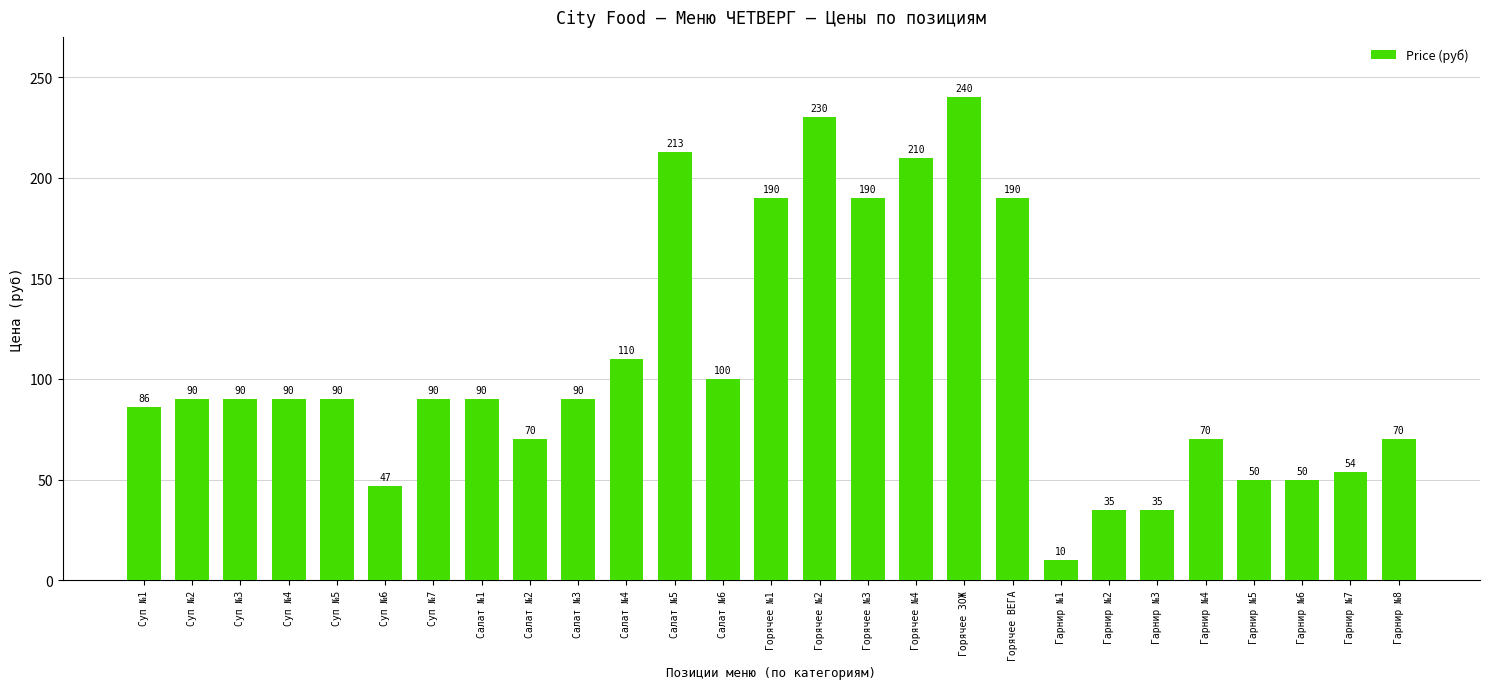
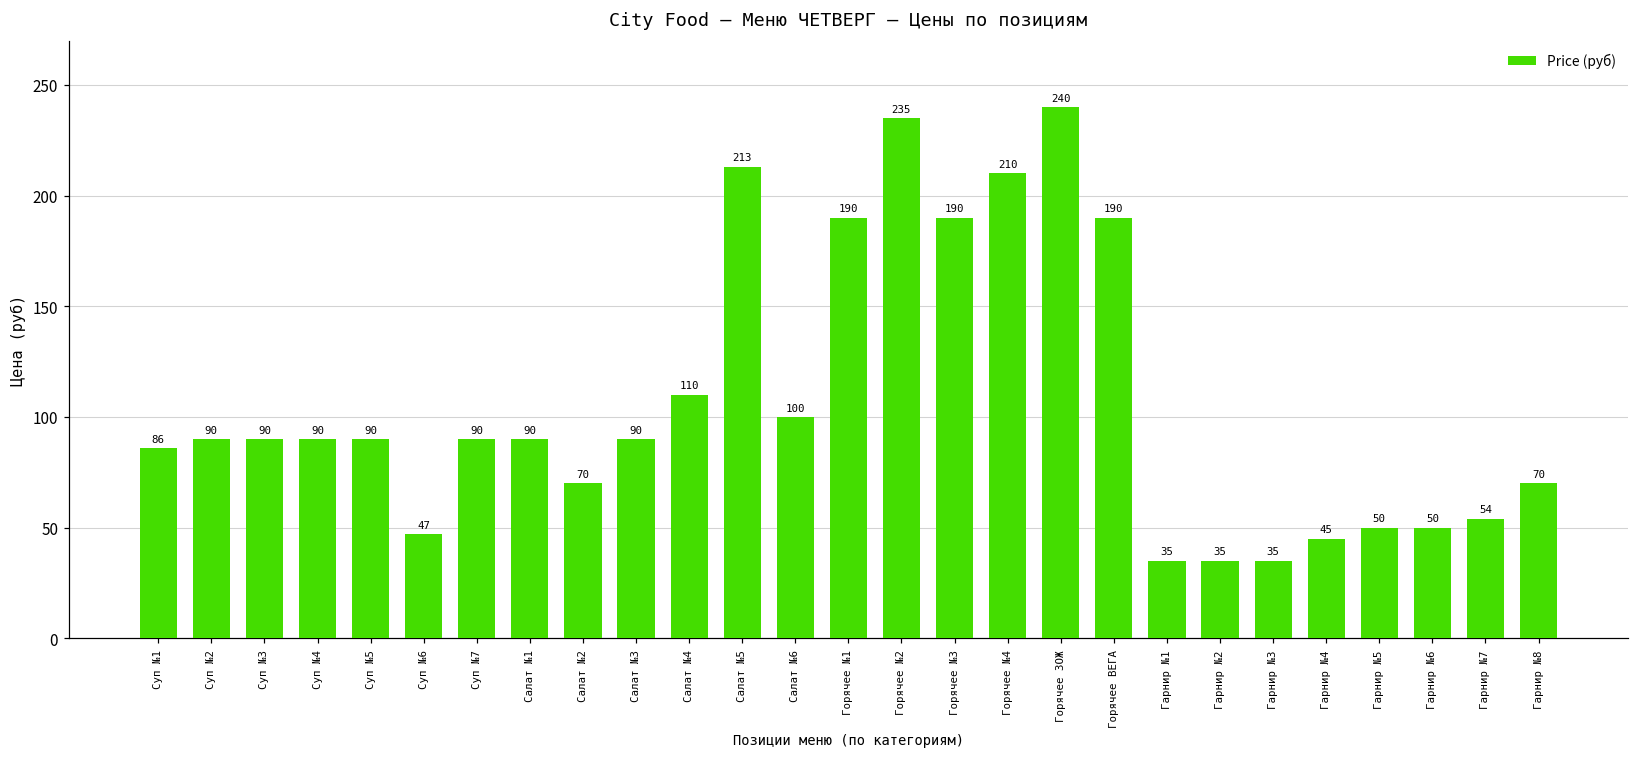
  {
    "Суп №1": 86,
    "Суп №2": 90,
    "Суп №3": 90,
    "Суп №4": 90,
    "Суп №5": 90,
    "Суп №6": 47,
    "Суп №7": 90,
    "Салат №1": 90,
    "Салат №2": 70,
    "Салат №3": 90,
    "Салат №4": 110,
    "Салат №5": 213,
    "Салат №6": 100,
    "Горячее №1": 190,
-   "Горячее №2": 230,
+   "Горячее №2": 235,
    "Горячее №3": 190,
    "Горячее №4": 210,
    "Горячее ЗОЖ": 240,
    "Горячее ВЕГА": 190,
-   "Гарнир №1": 10,
+   "Гарнир №1": 35,
    "Гарнир №2": 35,
    "Гарнир №3": 35,
-   "Гарнир №4": 70,
+   "Гарнир №4": 45,
    "Гарнир №5": 50,
    "Гарнир №6": 50,
    "Гарнир №7": 54,
    "Гарнир №8": 70
  }
